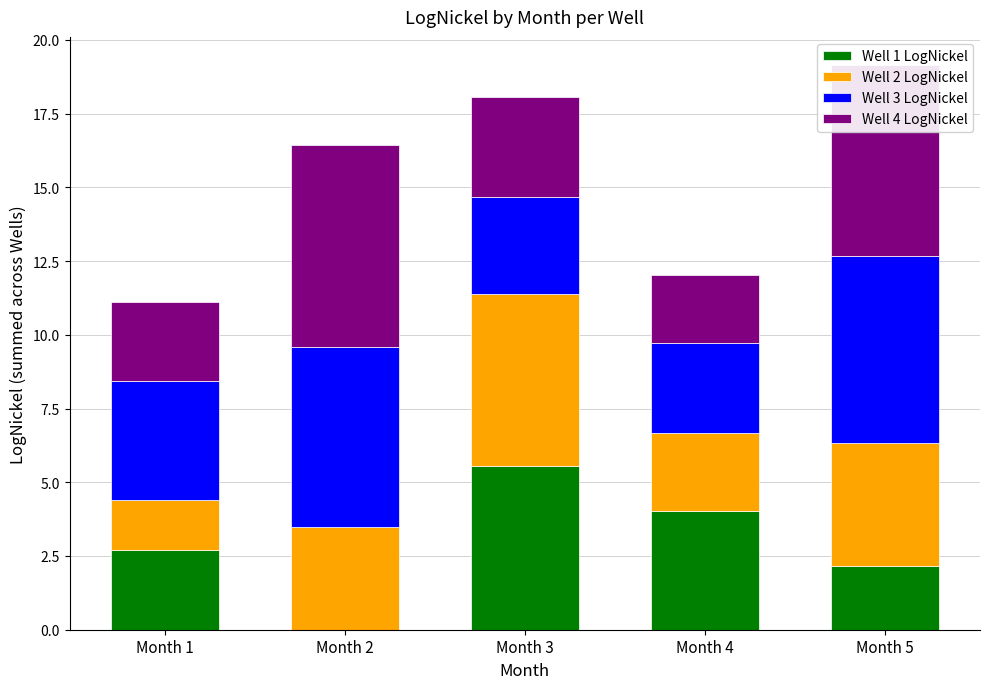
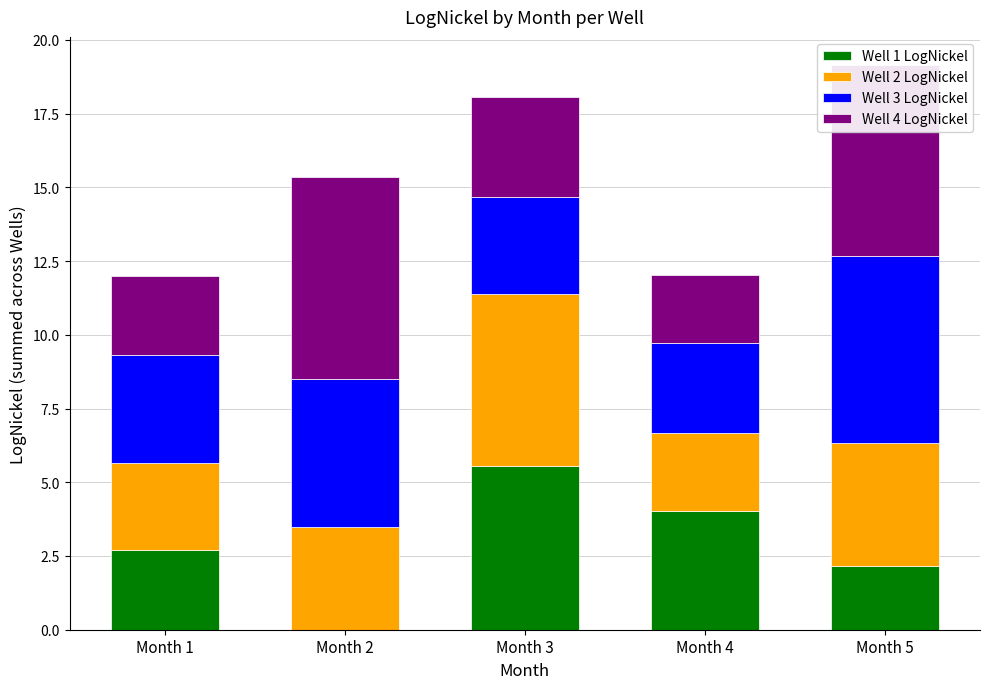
  {
    "Well 1 LogNickel": {
      "Month 1": 2.7,
      "Month 2": 0.0,
      "Month 3": 5.6,
      "Month 4": 4.0,
      "Month 5": 2.2
    },
    "Well 2 LogNickel": {
-     "Month 1": 1.7,
+     "Month 1": 2.9,
      "Month 2": 3.5,
      "Month 3": 5.8,
      "Month 4": 2.6,
      "Month 5": 4.2
    },
    "Well 3 LogNickel": {
-     "Month 1": 4.0,
-     "Month 2": 6.1,
+     "Month 1": 3.7,
+     "Month 2": 5.0,
      "Month 3": 3.3,
      "Month 4": 3.1,
      "Month 5": 6.4
    },
    "Well 4 LogNickel": {
      "Month 1": 2.7,
      "Month 2": 6.8,
      "Month 3": 3.4,
      "Month 4": 2.3
    }
  }
